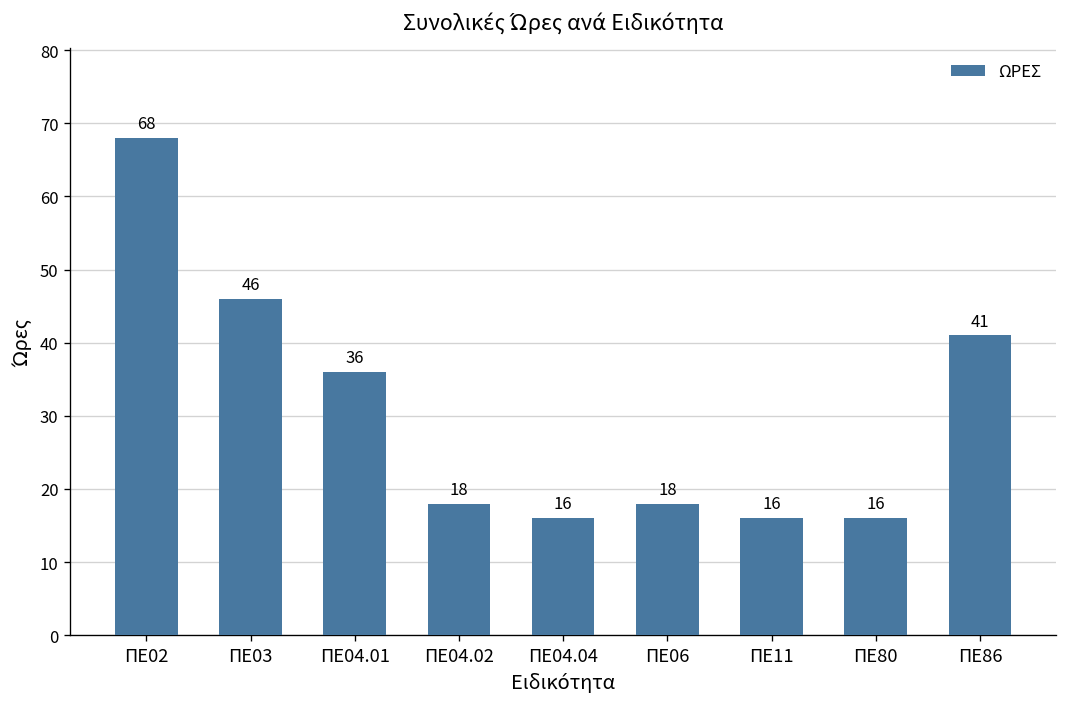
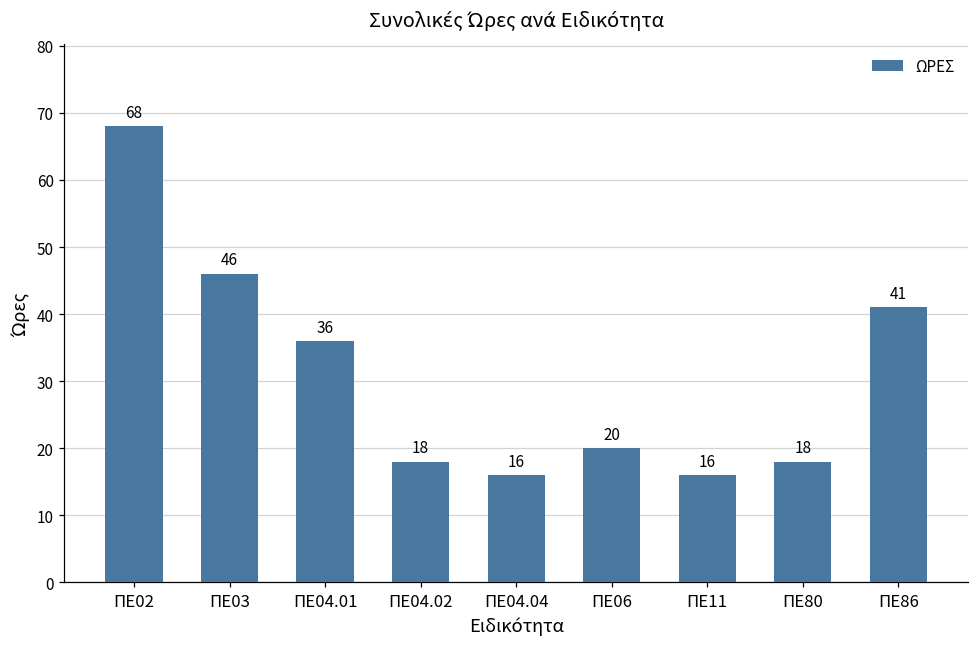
  {
    "ΠΕ02": 68,
    "ΠΕ03": 46,
    "ΠΕ04.01": 36,
    "ΠΕ04.02": 18,
    "ΠΕ04.04": 16,
-   "ΠΕ06": 18,
+   "ΠΕ06": 20,
    "ΠΕ11": 16,
-   "ΠΕ80": 16,
+   "ΠΕ80": 18,
    "ΠΕ86": 41
  }
